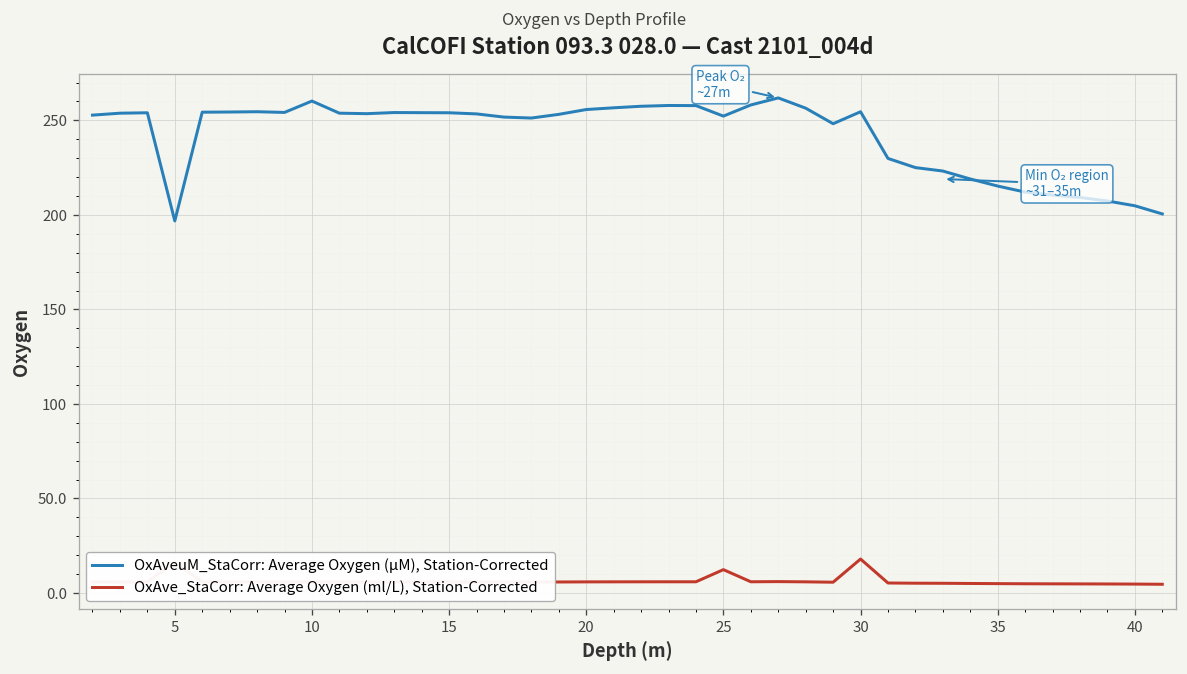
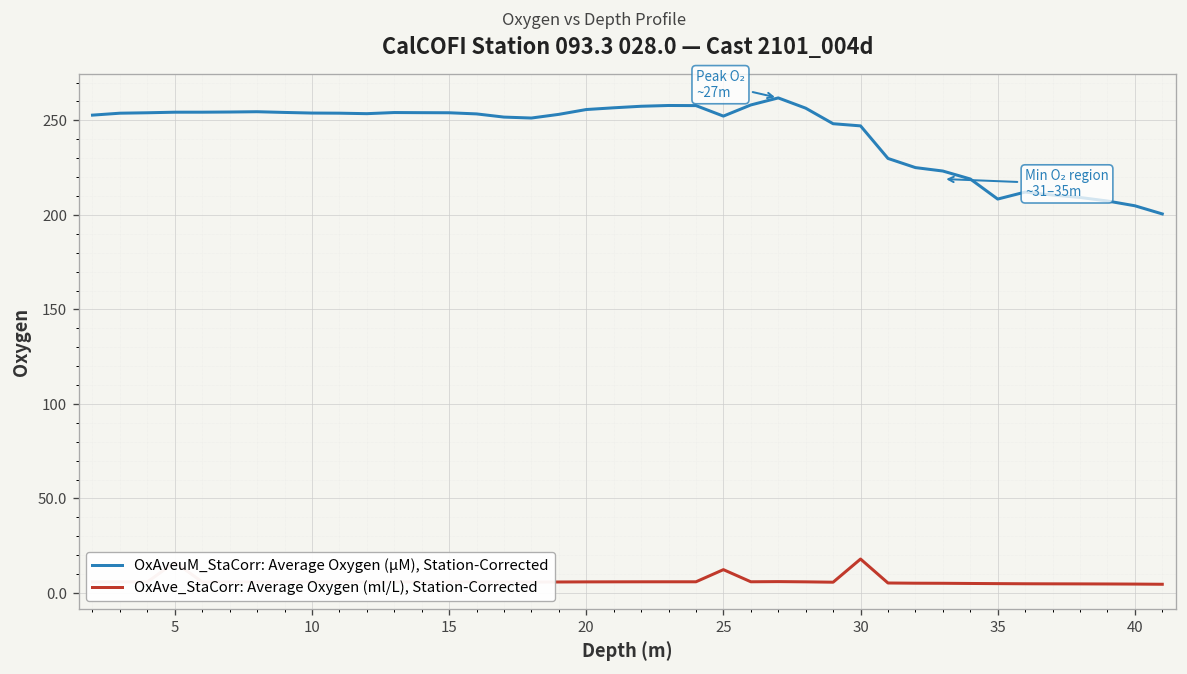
  {
    "OxAveuM_StaCorr: Average Oxygen (µM), Station-Corrected": {
-     "5": 197,
-     "10": 260,
+     "5": 254,
+     "10": 254,
      "15": 254,
      "20": 256,
      "25": 252,
-     "30": 255,
-     "35": 215,
+     "30": 247,
+     "35": 208,
      "40": 205
    },
    "OxAve_StaCorr: Average Oxygen (ml/L), Station-Corrected": {
      "20": 6,
      "25": 12,
      "30": 18,
      "35": 5,
      "40": 5
    }
  }
